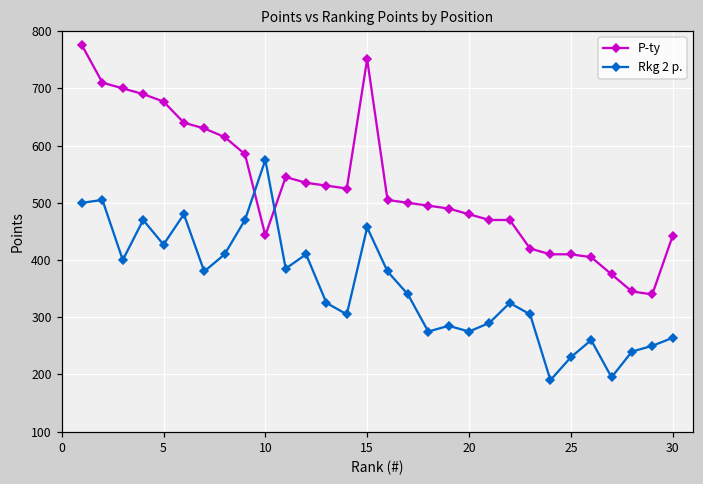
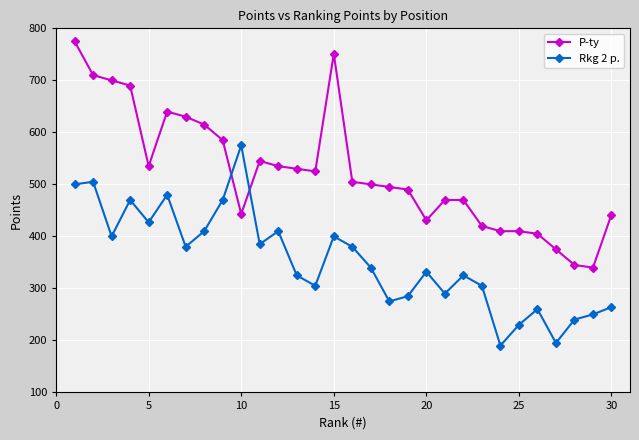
  {
    "P-ty": {
-     "5": 680,
+     "5": 540,
      "10": 440,
      "15": 750,
-     "20": 480,
+     "20": 430,
      "25": 410,
      "30": 440
    },
    "Rkg 2 p.": {
      "5": 430,
      "10": 580,
-     "15": 460,
-     "20": 280,
+     "15": 400,
+     "20": 330,
      "25": 230,
      "30": 260
    }
  }
